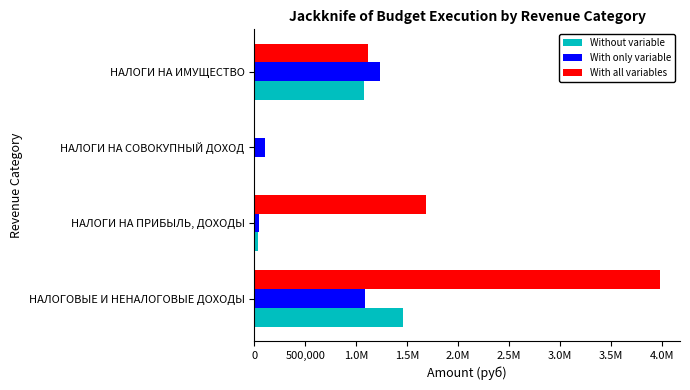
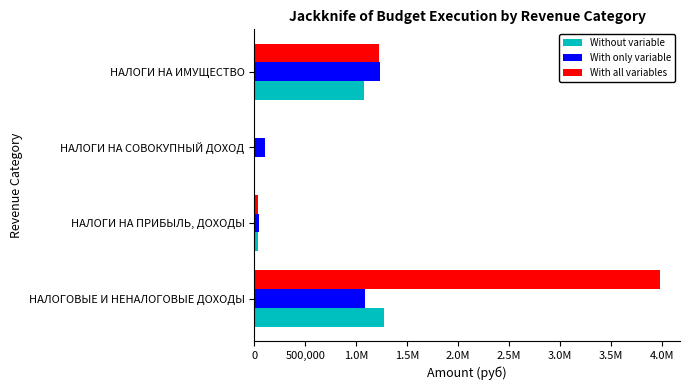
  {
    "Without variable": {
      "НАЛОГИ НА ИМУЩЕСТВО": "1,080,000",
      "НАЛОГИ НА ПРИБЫЛЬ, ДОХОДЫ": "40,000",
-     "НАЛОГОВЫЕ И НЕНАЛОГОВЫЕ ДОХОДЫ": "1,460,000"
+     "НАЛОГОВЫЕ И НЕНАЛОГОВЫЕ ДОХОДЫ": "1,270,000"
    },
    "With only variable": {
      "НАЛОГИ НА ИМУЩЕСТВО": "1,240,000",
      "НАЛОГИ НА СОВОКУПНЫЙ ДОХОД": "110,000",
      "НАЛОГИ НА ПРИБЫЛЬ, ДОХОДЫ": "50,000",
      "НАЛОГОВЫЕ И НЕНАЛОГОВЫЕ ДОХОДЫ": "1,090,000"
    },
    "With all variables": {
-     "НАЛОГИ НА ИМУЩЕСТВО": "1,120,000",
-     "НАЛОГИ НА ПРИБЫЛЬ, ДОХОДЫ": "1,680,000",
+     "НАЛОГИ НА ИМУЩЕСТВО": "1,230,000",
+     "НАЛОГИ НА ПРИБЫЛЬ, ДОХОДЫ": "40,000",
      "НАЛОГОВЫЕ И НЕНАЛОГОВЫЕ ДОХОДЫ": "3,980,000"
    }
  }
